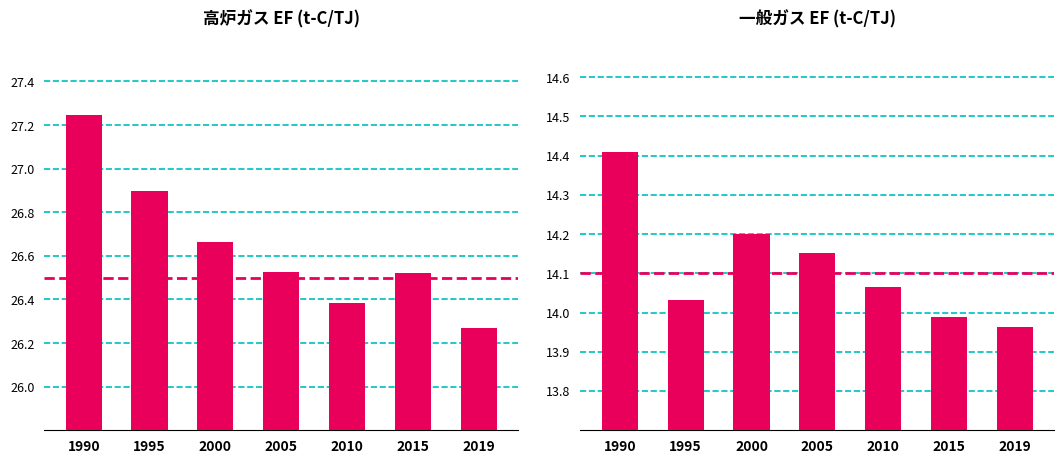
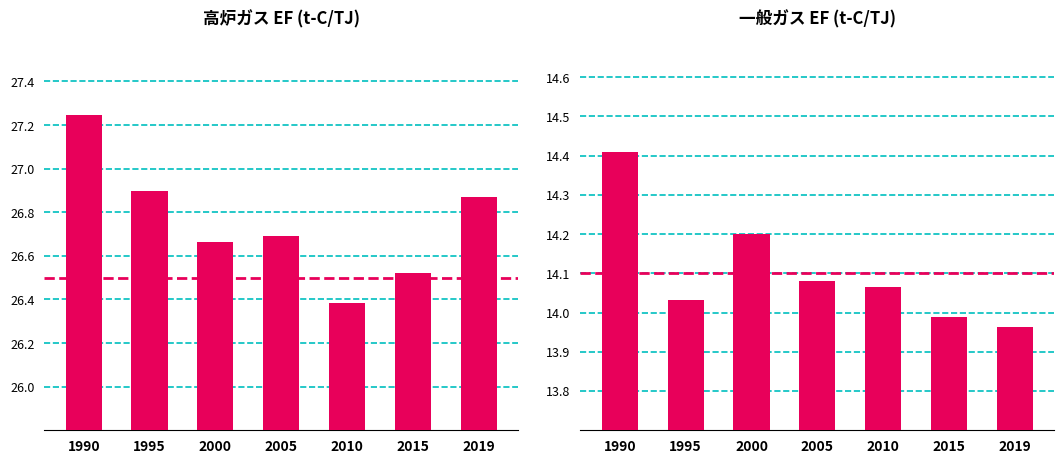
  {
    "高炉ガス EF (t-C/TJ)": {
      "1990": 27.25,
      "1995": 26.90,
      "2000": 26.66,
-     "2005": 26.53,
+     "2005": 26.69,
      "2010": 26.39,
      "2015": 26.52,
-     "2019": 26.27
+     "2019": 26.87
    },
    "一般ガス EF (t-C/TJ)": {
      "1990": 14.41,
      "1995": 14.03,
      "2000": 14.20,
-     "2005": 14.15,
+     "2005": 14.08,
      "2010": 14.07,
      "2015": 13.99,
      "2019": 13.96
    }
  }
